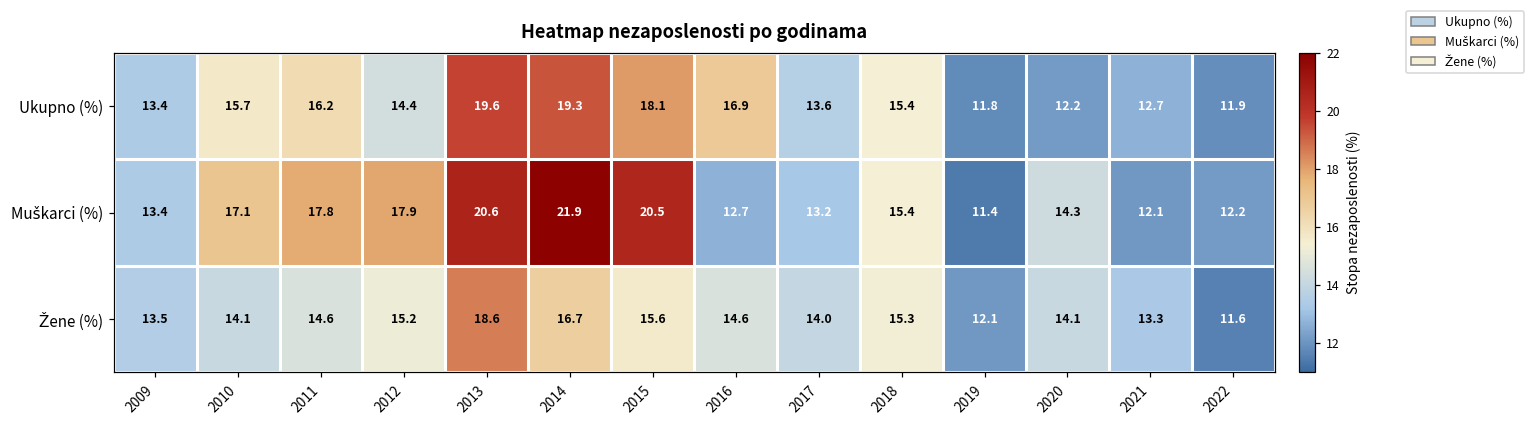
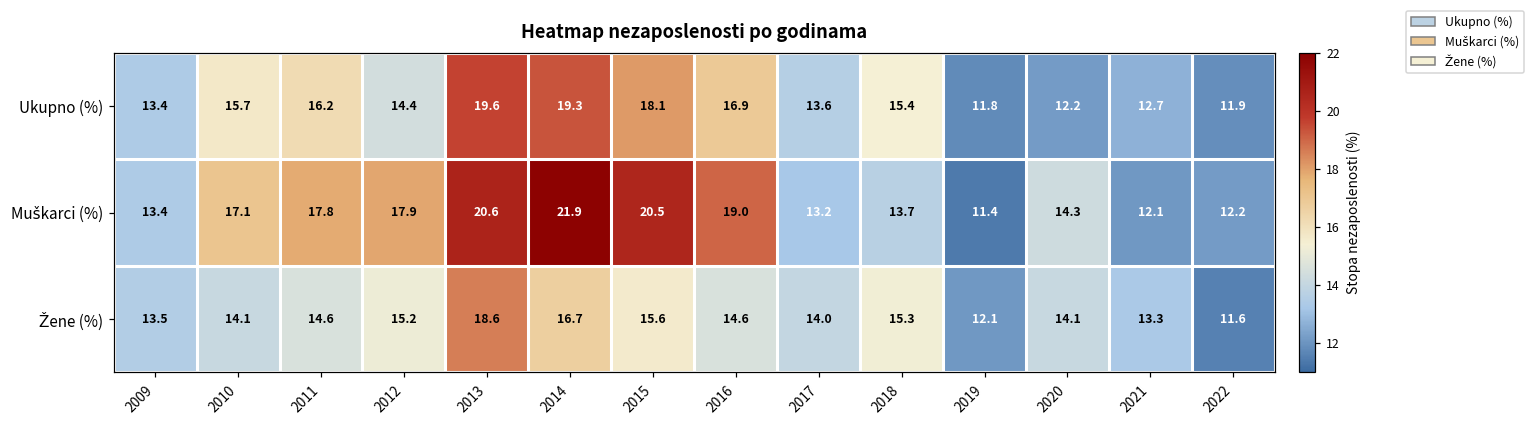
  {
    "Ukupno (%)": {
      "2009": 13.4,
      "2010": 15.7,
      "2011": 16.2,
      "2012": 14.4,
      "2013": 19.6,
      "2014": 19.3,
      "2015": 18.1,
      "2016": 16.9,
      "2017": 13.6,
      "2018": 15.4,
      "2019": 11.8,
      "2020": 12.2,
      "2021": 12.7,
      "2022": 11.9
    },
    "Muškarci (%)": {
      "2009": 13.4,
      "2010": 17.1,
      "2011": 17.8,
      "2012": 17.9,
      "2013": 20.6,
      "2014": 21.9,
      "2015": 20.5,
-     "2016": 12.7,
+     "2016": 19.0,
      "2017": 13.2,
-     "2018": 15.4,
+     "2018": 13.7,
      "2019": 11.4,
      "2020": 14.3,
      "2021": 12.1,
      "2022": 12.2
    },
    "Žene (%)": {
      "2009": 13.5,
      "2010": 14.1,
      "2011": 14.6,
      "2012": 15.2,
      "2013": 18.6,
      "2014": 16.7,
      "2015": 15.6,
      "2016": 14.6,
      "2017": 14.0,
      "2018": 15.3,
      "2019": 12.1,
      "2020": 14.1,
      "2021": 13.3,
      "2022": 11.6
    }
  }
